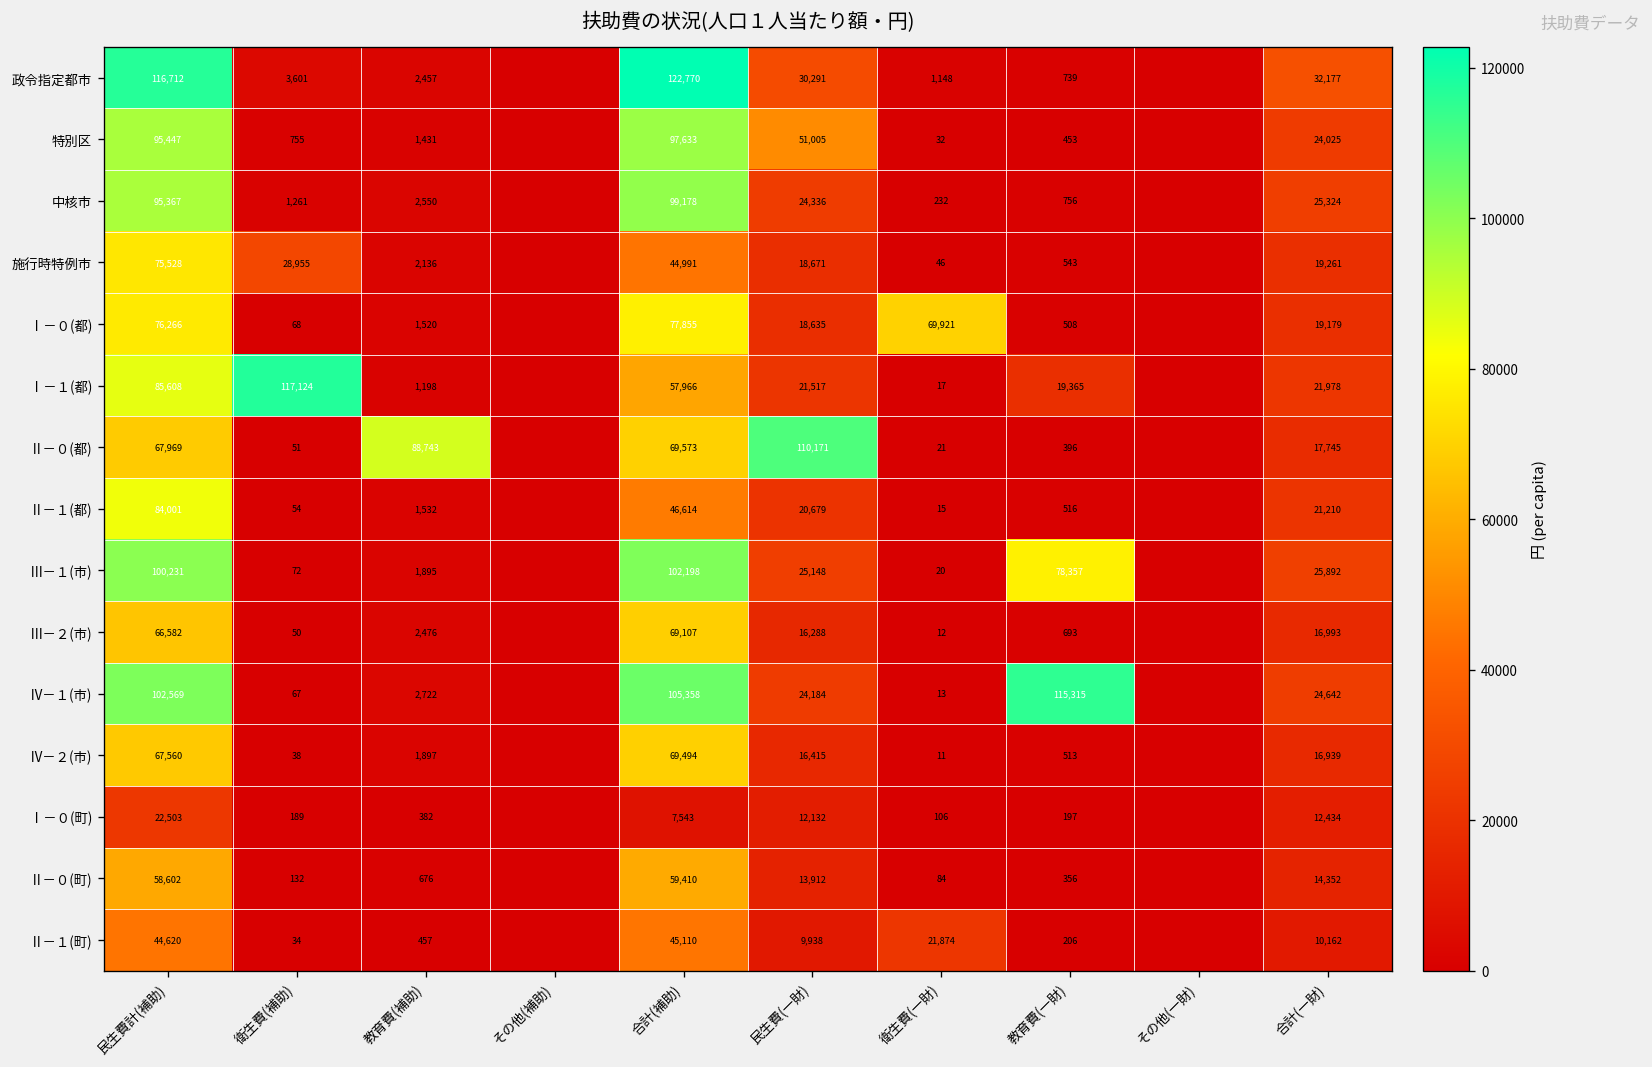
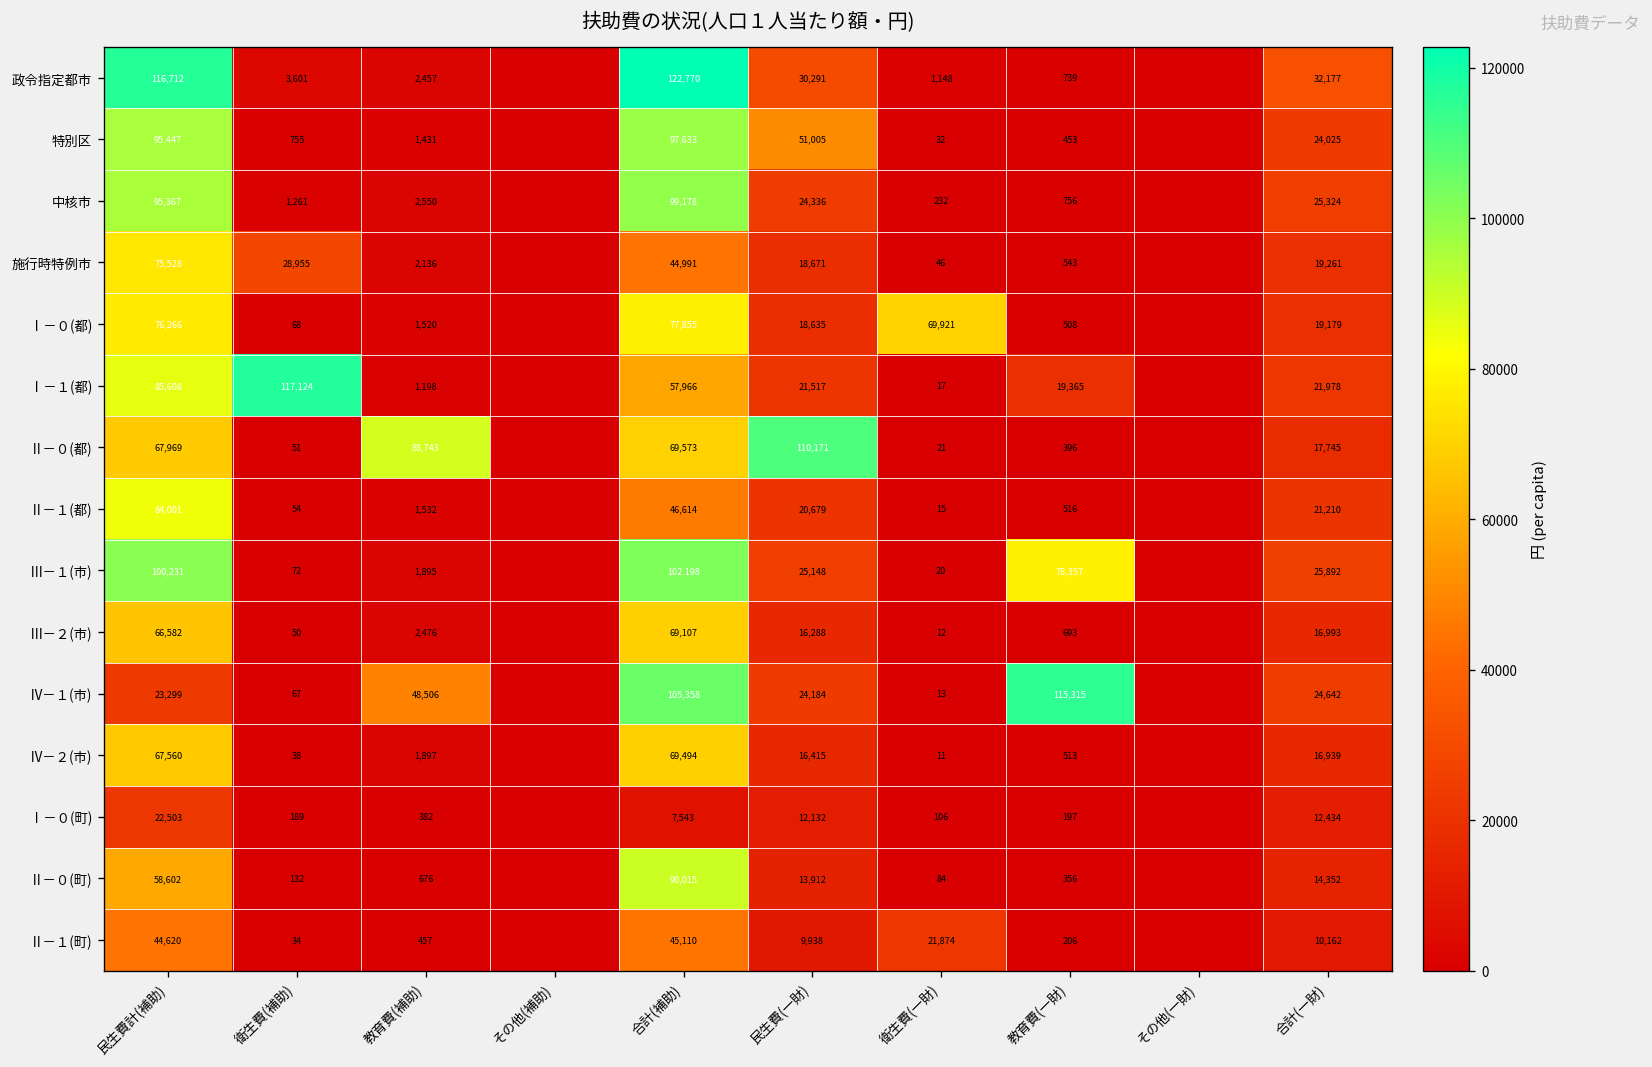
  {
    "政令指定都市": {
      "民生費計(補助)": "116,712",
      "衛生費(補助)": "3,601",
      "教育費(補助)": "2,457",
      "合計(補助)": "122,770",
      "民生費(一財)": "30,291",
      "衛生費(一財)": "1,148",
      "教育費(一財)": "739",
      "合計(一財)": "32,177"
    },
    "特別区": {
      "民生費計(補助)": "95,447",
      "衛生費(補助)": "755",
      "教育費(補助)": "1,431",
      "合計(補助)": "97,633",
      "民生費(一財)": "51,005",
      "衛生費(一財)": "32",
      "教育費(一財)": "453",
      "合計(一財)": "24,025"
    },
    "中核市": {
      "民生費計(補助)": "95,367",
      "衛生費(補助)": "1,261",
      "教育費(補助)": "2,550",
      "合計(補助)": "99,178",
      "民生費(一財)": "24,336",
      "衛生費(一財)": "232",
      "教育費(一財)": "756",
      "合計(一財)": "25,324"
    },
    "施行時特例市": {
      "民生費計(補助)": "75,528",
      "衛生費(補助)": "28,955",
      "教育費(補助)": "2,136",
      "合計(補助)": "44,991",
      "民生費(一財)": "18,671",
      "衛生費(一財)": "46",
      "教育費(一財)": "543",
      "合計(一財)": "19,261"
    },
    "Ⅰ－０(都)": {
      "民生費計(補助)": "76,266",
      "衛生費(補助)": "68",
      "教育費(補助)": "1,520",
      "合計(補助)": "77,855",
      "民生費(一財)": "18,635",
      "衛生費(一財)": "69,921",
      "教育費(一財)": "508",
      "合計(一財)": "19,179"
    },
    "Ⅰ－１(都)": {
      "民生費計(補助)": "85,608",
      "衛生費(補助)": "117,124",
      "教育費(補助)": "1,198",
      "合計(補助)": "57,966",
      "民生費(一財)": "21,517",
      "衛生費(一財)": "17",
      "教育費(一財)": "19,365",
      "合計(一財)": "21,978"
    },
    "Ⅱ－０(都)": {
      "民生費計(補助)": "67,969",
      "衛生費(補助)": "51",
      "教育費(補助)": "88,743",
      "合計(補助)": "69,573",
      "民生費(一財)": "110,171",
      "衛生費(一財)": "21",
      "教育費(一財)": "396",
      "合計(一財)": "17,745"
    },
    "Ⅱ－１(都)": {
      "民生費計(補助)": "84,001",
      "衛生費(補助)": "54",
      "教育費(補助)": "1,532",
      "合計(補助)": "46,614",
      "民生費(一財)": "20,679",
      "衛生費(一財)": "15",
      "教育費(一財)": "516",
      "合計(一財)": "21,210"
    },
    "Ⅲ－１(市)": {
      "民生費計(補助)": "100,231",
      "衛生費(補助)": "72",
      "教育費(補助)": "1,895",
      "合計(補助)": "102,198",
      "民生費(一財)": "25,148",
      "衛生費(一財)": "20",
      "教育費(一財)": "78,357",
      "合計(一財)": "25,892"
    },
    "Ⅲ－２(市)": {
      "民生費計(補助)": "66,582",
      "衛生費(補助)": "50",
      "教育費(補助)": "2,476",
      "合計(補助)": "69,107",
      "民生費(一財)": "16,288",
      "衛生費(一財)": "12",
      "教育費(一財)": "693",
      "合計(一財)": "16,993"
    },
    "Ⅳ－１(市)": {
-     "民生費計(補助)": "102,569",
+     "民生費計(補助)": "23,299",
      "衛生費(補助)": "67",
-     "教育費(補助)": "2,722",
+     "教育費(補助)": "48,506",
      "合計(補助)": "105,358",
      "民生費(一財)": "24,184",
      "衛生費(一財)": "13",
      "教育費(一財)": "115,315",
      "合計(一財)": "24,642"
    },
    "Ⅳ－２(市)": {
      "民生費計(補助)": "67,560",
      "衛生費(補助)": "38",
      "教育費(補助)": "1,897",
      "合計(補助)": "69,494",
      "民生費(一財)": "16,415",
      "衛生費(一財)": "11",
      "教育費(一財)": "513",
      "合計(一財)": "16,939"
    },
    "Ⅰ－０(町)": {
      "民生費計(補助)": "22,503",
      "衛生費(補助)": "189",
      "教育費(補助)": "382",
      "合計(補助)": "7,543",
      "民生費(一財)": "12,132",
      "衛生費(一財)": "106",
      "教育費(一財)": "197",
      "合計(一財)": "12,434"
    },
    "Ⅱ－０(町)": {
      "民生費計(補助)": "58,602",
      "衛生費(補助)": "132",
      "教育費(補助)": "676",
-     "合計(補助)": "59,410",
+     "合計(補助)": "90,015",
      "民生費(一財)": "13,912",
      "衛生費(一財)": "84",
      "教育費(一財)": "356",
      "合計(一財)": "14,352"
    },
    "Ⅱ－１(町)": {
      "民生費計(補助)": "44,620",
      "衛生費(補助)": "34",
      "教育費(補助)": "457",
      "合計(補助)": "45,110",
      "民生費(一財)": "9,938",
      "衛生費(一財)": "21,874",
      "教育費(一財)": "206",
      "合計(一財)": "10,162"
    }
  }
